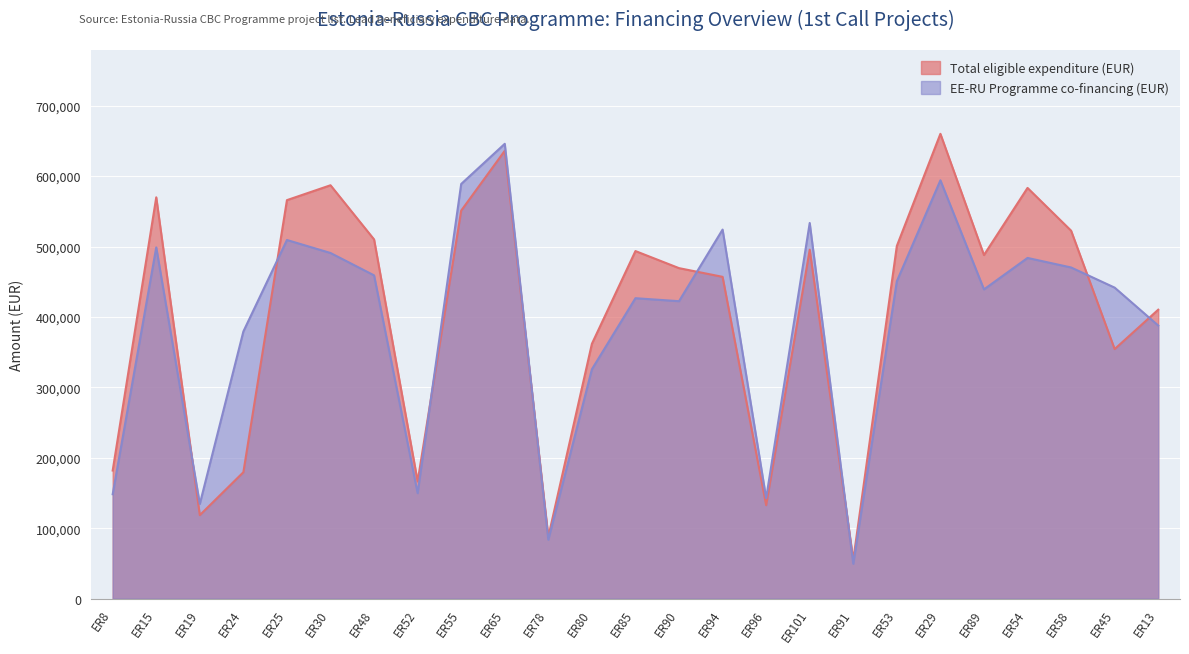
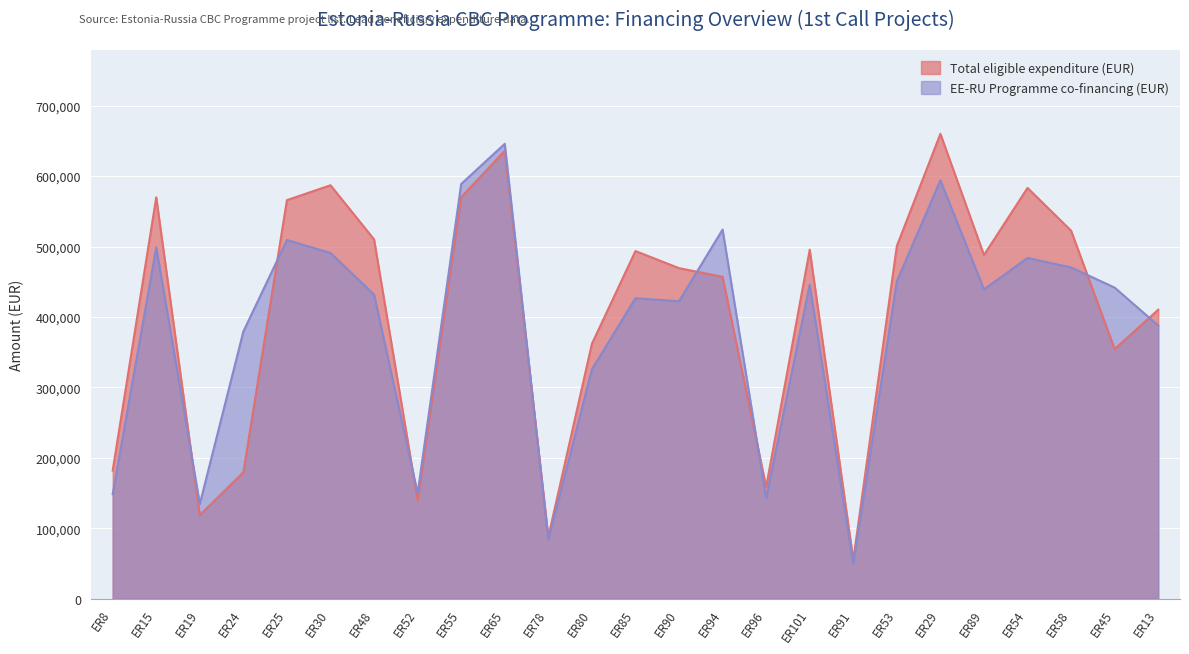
  {
    "Total eligible expenditure (EUR)": {
      "ER8": "180,000",
      "ER15": "570,000",
      "ER19": "120,000",
      "ER24": "180,000",
      "ER25": "570,000",
      "ER30": "590,000",
      "ER48": "510,000",
-     "ER52": "170,000",
-     "ER55": "550,000",
+     "ER52": "140,000",
+     "ER55": "570,000",
      "ER65": "640,000",
      "ER78": "90,000",
      "ER80": "360,000",
      "ER85": "490,000",
      "ER90": "470,000",
      "ER94": "460,000",
-     "ER96": "130,000",
+     "ER96": "160,000",
      "ER101": "500,000",
      "ER91": "60,000",
      "ER53": "500,000",
      "ER29": "660,000",
      "ER89": "490,000",
      "ER54": "580,000",
      "ER58": "520,000",
      "ER45": "350,000",
      "ER13": "410,000"
    },
    "EE-RU Programme co-financing (EUR)": {
      "ER8": "150,000",
      "ER15": "500,000",
      "ER19": "130,000",
      "ER24": "380,000",
      "ER25": "510,000",
      "ER30": "490,000",
-     "ER48": "460,000",
+     "ER48": "430,000",
      "ER52": "150,000",
      "ER55": "590,000",
      "ER65": "650,000",
      "ER78": "80,000",
      "ER80": "330,000",
      "ER85": "430,000",
      "ER90": "420,000",
      "ER94": "520,000",
      "ER96": "140,000",
-     "ER101": "530,000",
+     "ER101": "450,000",
      "ER91": "50,000",
      "ER53": "450,000",
      "ER29": "590,000",
      "ER89": "440,000",
      "ER54": "480,000",
      "ER58": "470,000",
      "ER45": "440,000",
      "ER13": "390,000"
    }
  }
